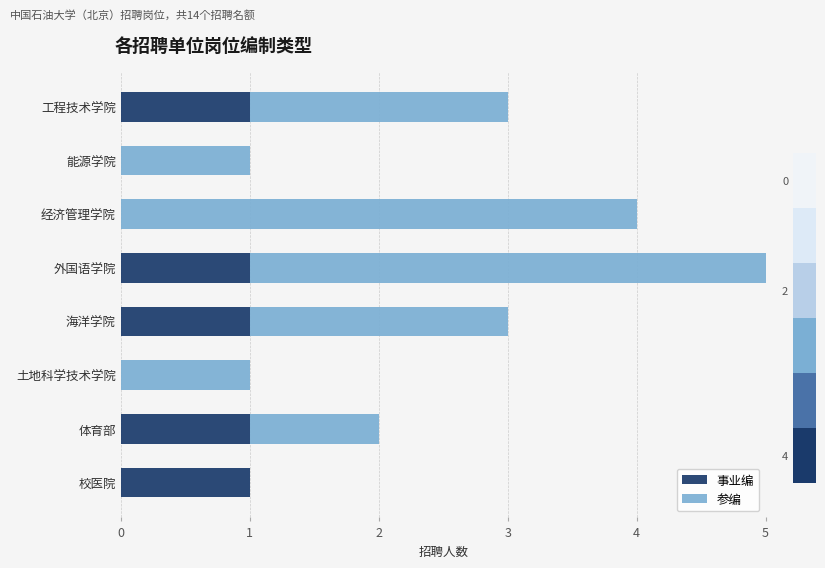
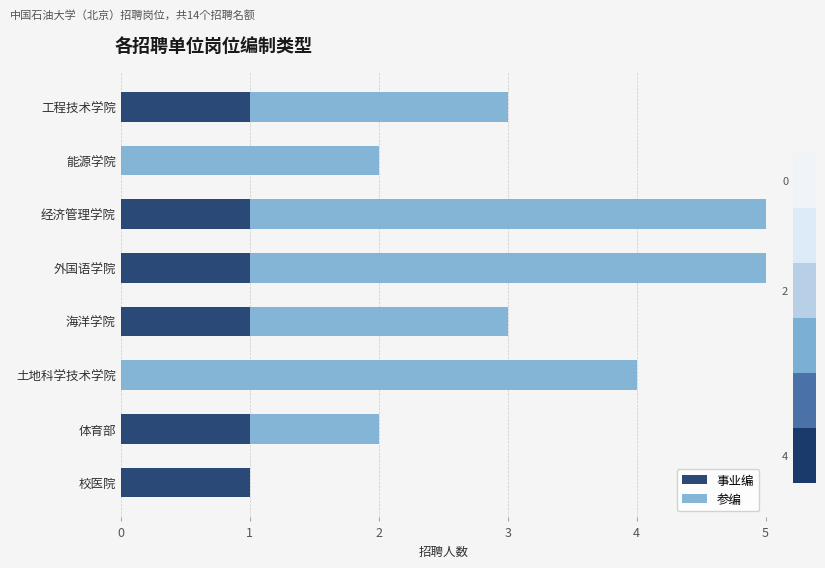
  {
    "各招聘单位岗位编制类型": {
      "事业编": {
        "工程技术学院": 1,
        "能源学院": 0,
-       "经济管理学院": 0,
+       "经济管理学院": 1,
        "外国语学院": 1,
        "海洋学院": 1,
        "土地科学技术学院": 0,
        "体育部": 1,
        "校医院": 1
      },
      "参编": {
        "工程技术学院": 2,
-       "能源学院": 1,
+       "能源学院": 2,
        "经济管理学院": 4,
        "外国语学院": 4,
        "海洋学院": 2,
-       "土地科学技术学院": 1,
+       "土地科学技术学院": 4,
        "体育部": 1,
        "校医院": 0
      }
    }
  }
